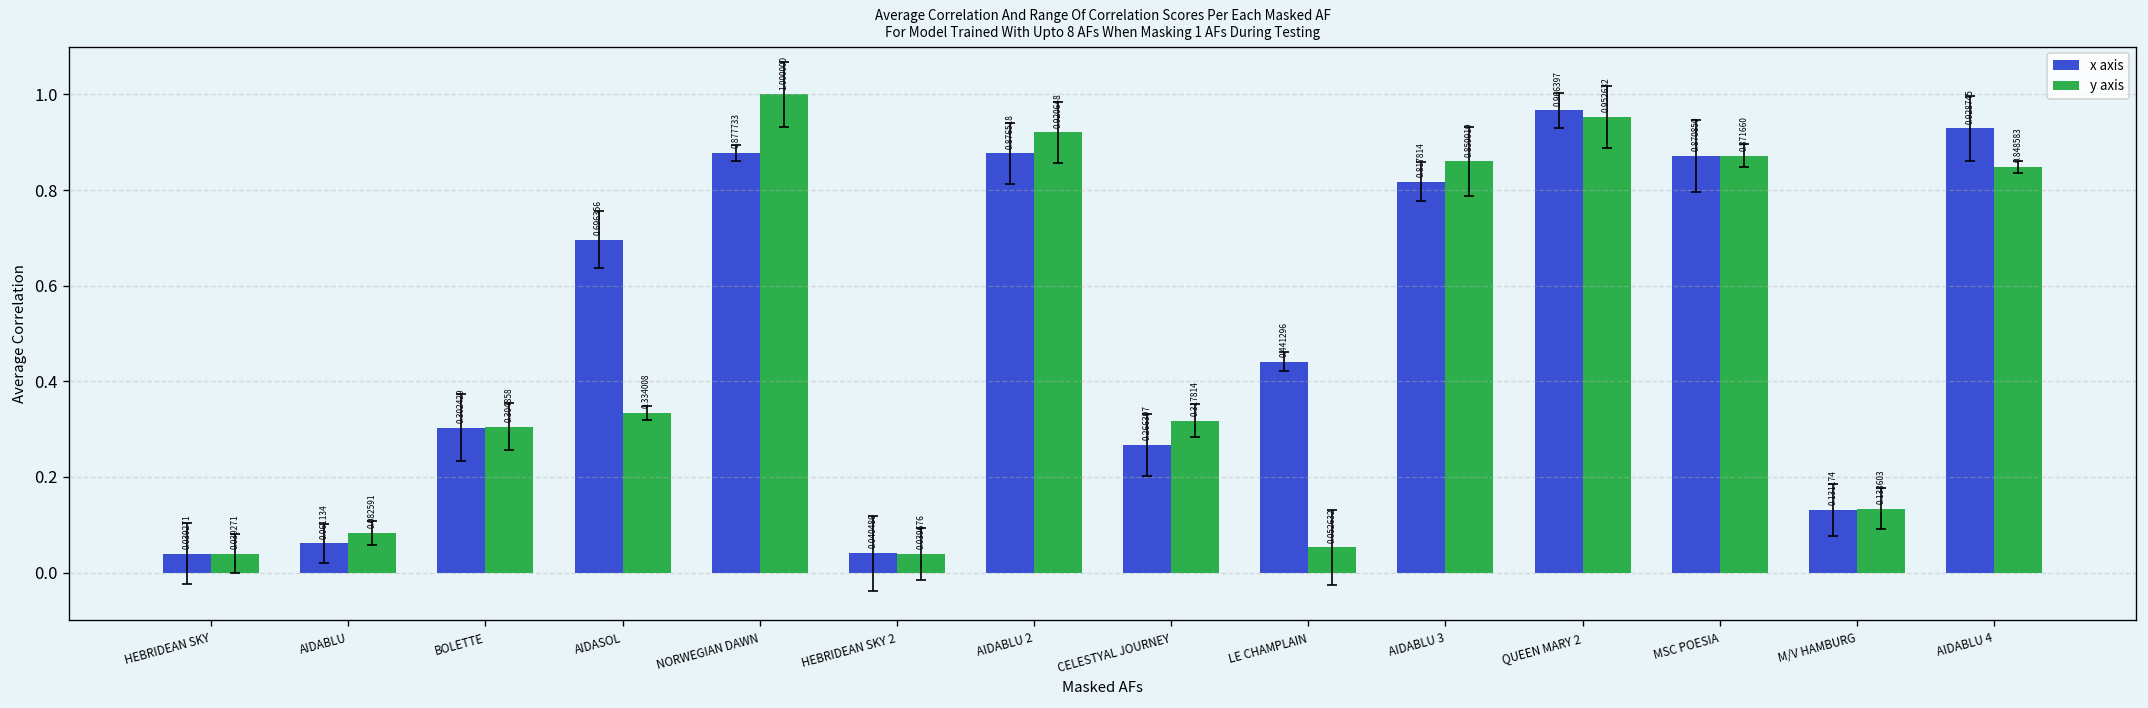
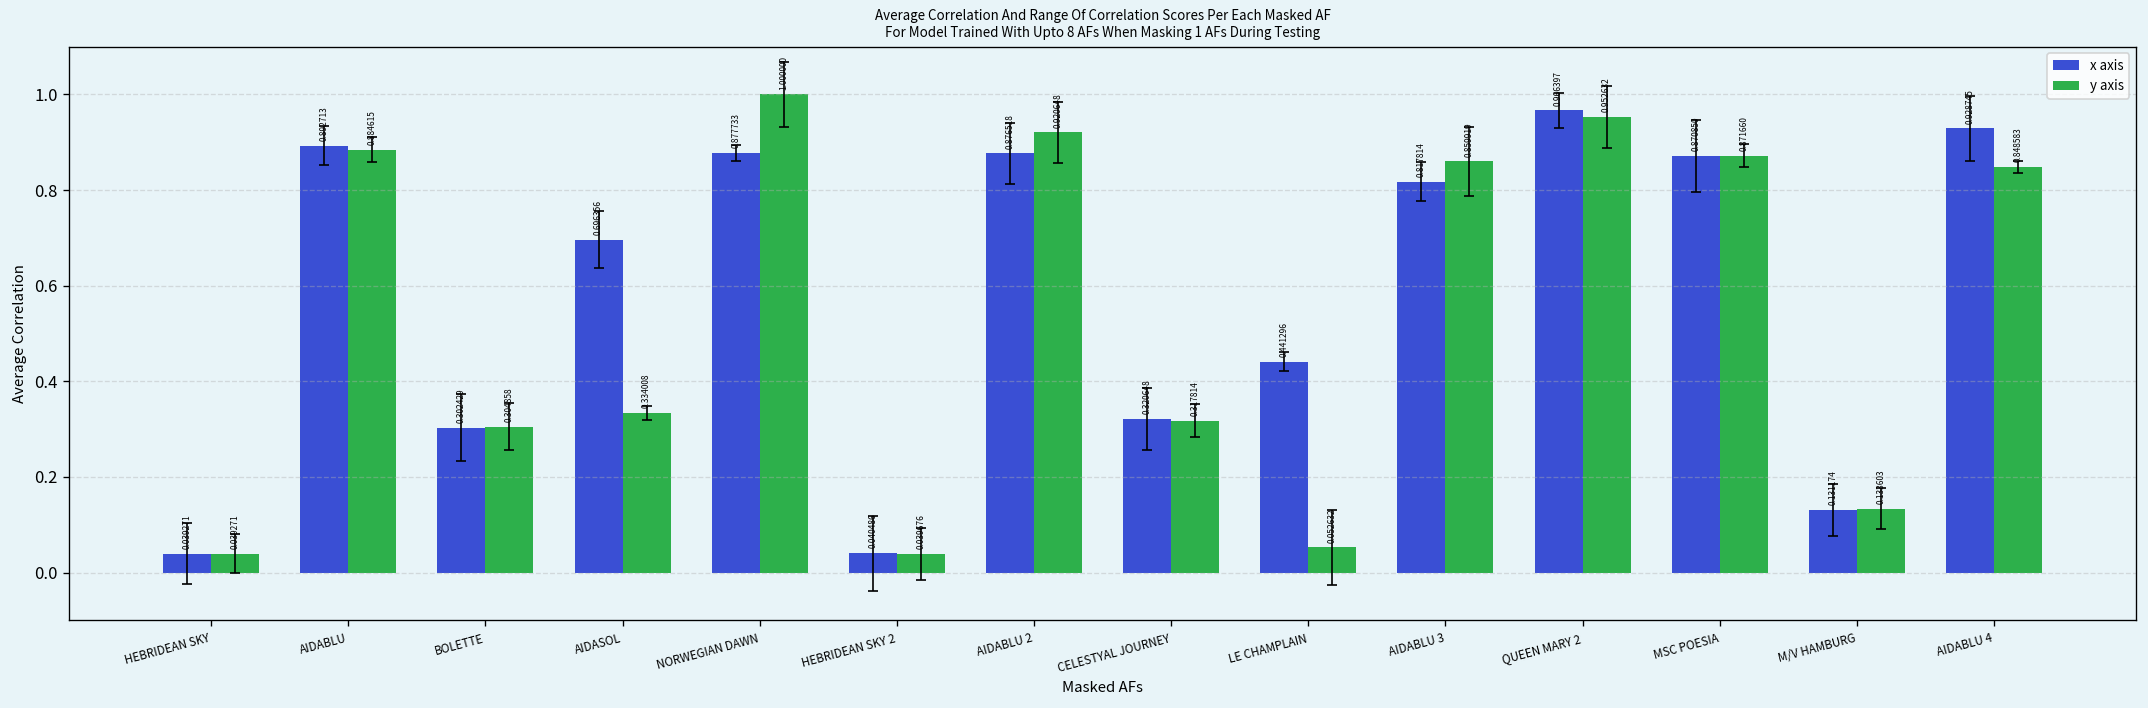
  {
    "x axis": {
-     "AIDABLU": 0.061134,
-     "CELESTYAL JOURNEY": 0.266397
+     "AIDABLU": 0.892713,
+     "CELESTYAL JOURNEY": 0.320648
    },
    "y axis": {
-     "AIDABLU": 0.082591
+     "AIDABLU": 0.884615
    }
  }
